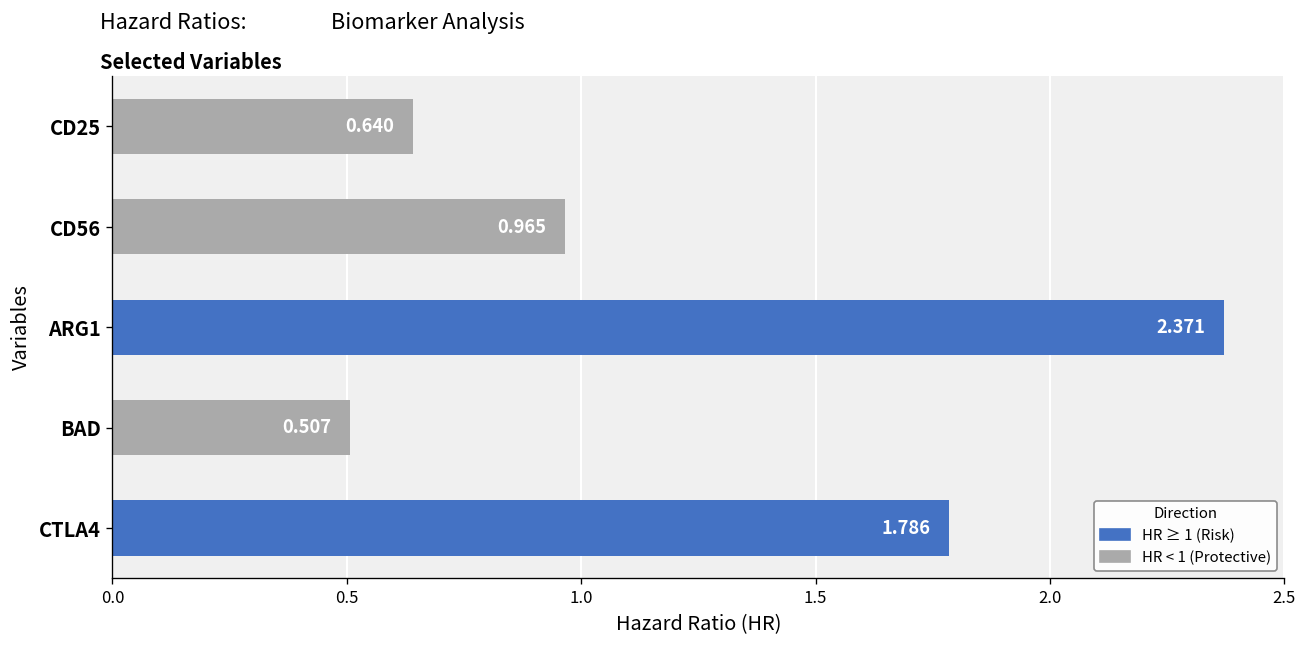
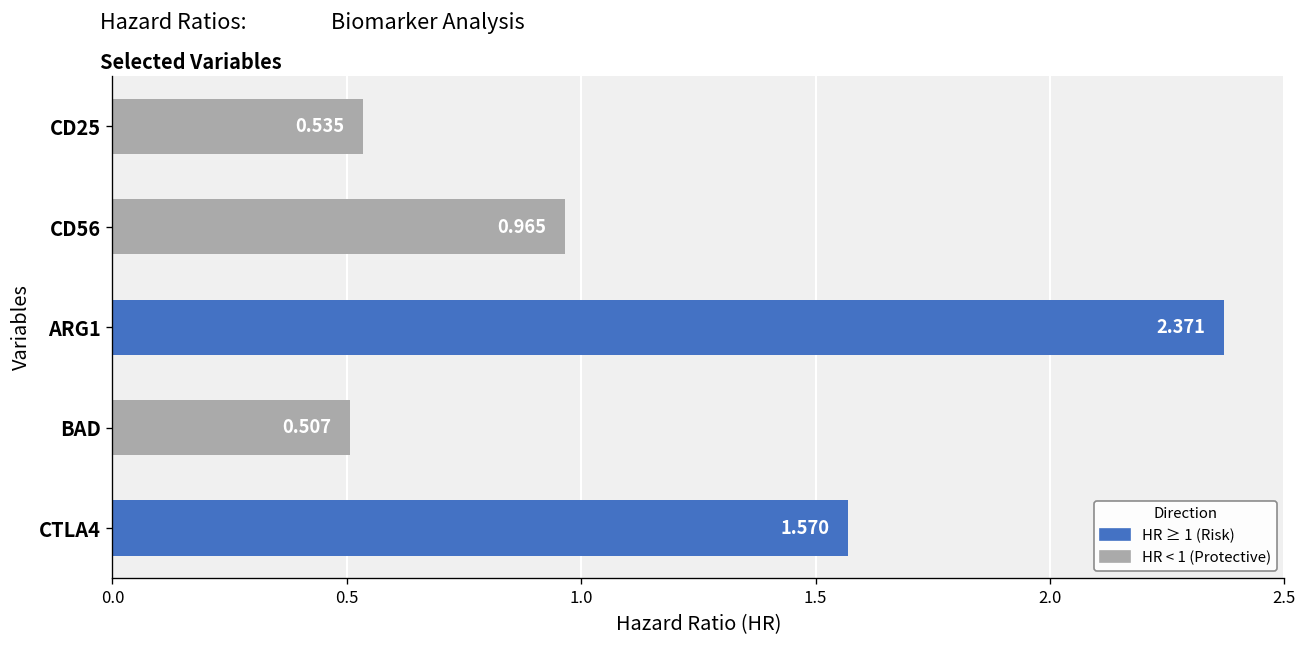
  {
-   "CD25": 0.640,
+   "CD25": 0.535,
    "CD56": 0.965,
    "ARG1": 2.371,
    "BAD": 0.507,
-   "CTLA4": 1.786
+   "CTLA4": 1.570
  }
